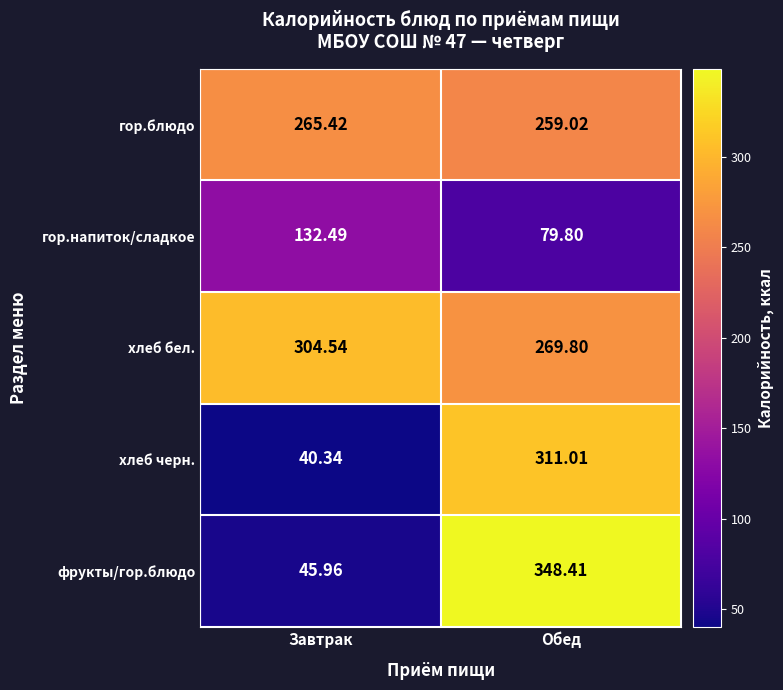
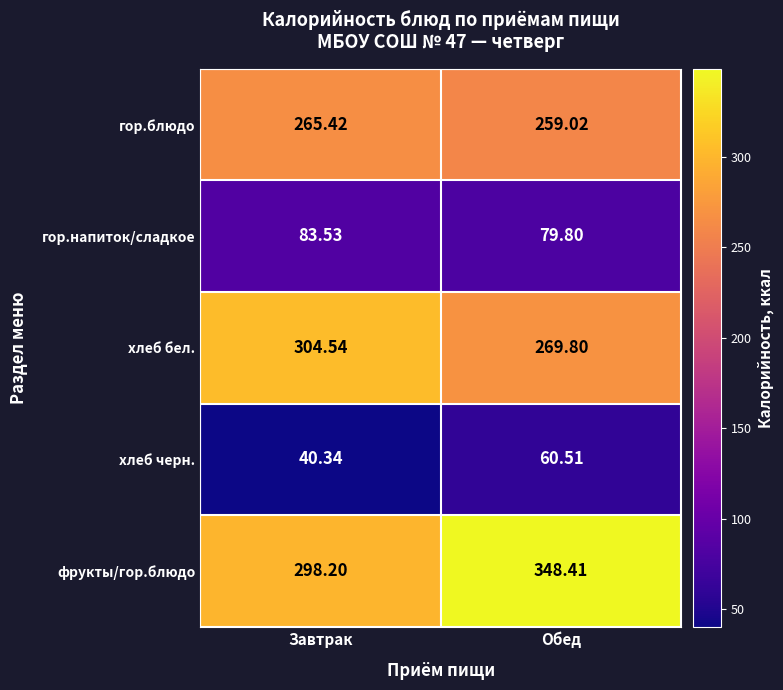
  {
    "гор.блюдо": {
      "Завтрак": 265.42,
      "Обед": 259.02
    },
    "гор.напиток/сладкое": {
-     "Завтрак": 132.49,
+     "Завтрак": 83.53,
      "Обед": 79.80
    },
    "хлеб бел.": {
      "Завтрак": 304.54,
      "Обед": 269.80
    },
    "хлеб черн.": {
      "Завтрак": 40.34,
-     "Обед": 311.01
+     "Обед": 60.51
    },
    "фрукты/гор.блюдо": {
-     "Завтрак": 45.96,
+     "Завтрак": 298.20,
      "Обед": 348.41
    }
  }
